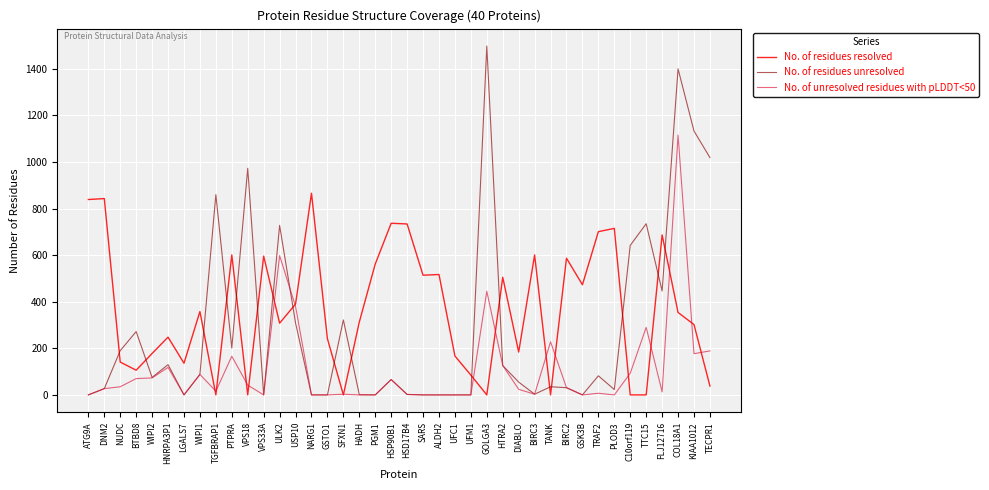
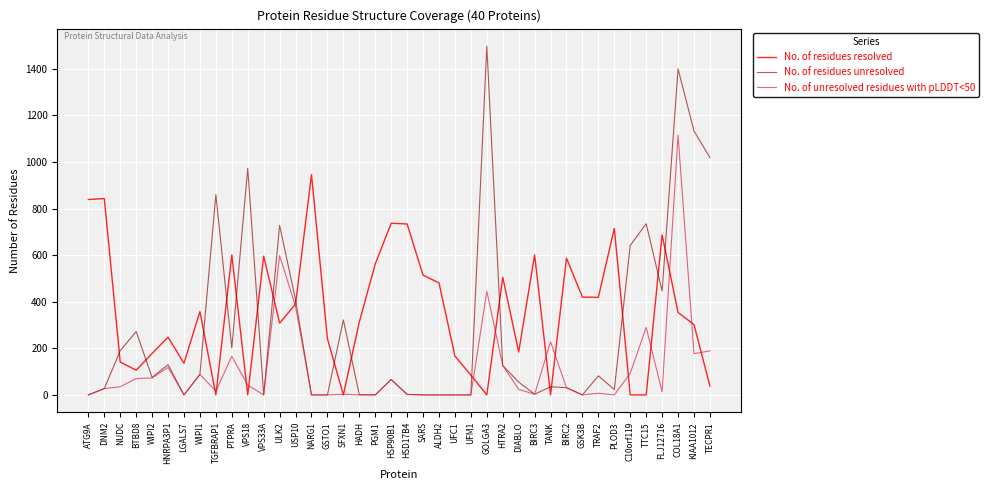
  {
    "No. of residues resolved": {
      "ATG9A": 840,
      "DNM2": 840,
      "NUDC": 140,
      "BTBD8": 110,
      "WIPI2": 180,
      "HNRPA3P1": 250,
      "LGALS7": 140,
      "WIPI1": 360,
      "TGFBRAP1": 0,
      "PTPRA": 600,
      "VPS18": 0,
      "VPS33A": 600,
      "ULK2": 310,
-     "NARG1": 870,
+     "NARG1": 950,
      "GSTO1": 240,
      "HADH": 310,
      "PGM1": 560,
      "HSP90B1": 740,
      "HSD17B4": 730,
      "SARS": 510,
-     "ALDH2": 520,
+     "ALDH2": 480,
      "UFC1": 170,
      "UFM1": 90,
      "GOLGA3": 0,
      "HTRA2": 510,
      "DIABLO": 180,
      "BIRC3": 600,
      "TANK": 0,
      "BIRC2": 590,
-     "GSK3B": 470,
-     "TRAF2": 700,
+     "GSK3B": 420,
+     "TRAF2": 420,
      "PLOD3": 720,
      "C10orf119": 0,
      "TTC15": 0,
      "FLJ12716": 690,
      "COL18A1": 350,
      "KIAA1012": 300,
      "TECPR1": 40
    },
    "No. of residues unresolved": {
      "NUDC": 190,
      "BTBD8": 270,
      "HNRPA3P1": 130,
      "TGFBRAP1": 860,
      "PTPRA": 200,
      "VPS18": 970,
      "ULK2": 730,
-     "USP10": 310,
+     "USP10": 410,
      "SFXN1": 320,
      "GOLGA3": 1500,
      "DIABLO": 60,
      "TANK": 40,
      "TRAF2": 80,
      "PLOD3": 20,
      "C10orf119": 640,
      "TTC15": 740,
      "FLJ12716": 450,
      "COL18A1": 1400,
      "KIAA1012": 1130,
      "TECPR1": 1020
    },
    "No. of unresolved residues with pLDDT<50": {
      "NUDC": 40,
      "BTBD8": 70,
      "HNRPA3P1": 120,
      "TGFBRAP1": 20,
      "PTPRA": 170,
      "VPS18": 40,
      "ULK2": 600,
      "GOLGA3": 450,
      "DIABLO": 20,
      "TANK": 230,
      "TRAF2": 10,
      "PLOD3": 0,
      "C10orf119": 90,
      "TTC15": 290,
      "FLJ12716": 10,
      "COL18A1": 1120,
      "KIAA1012": 180,
      "TECPR1": 190
    }
  }
